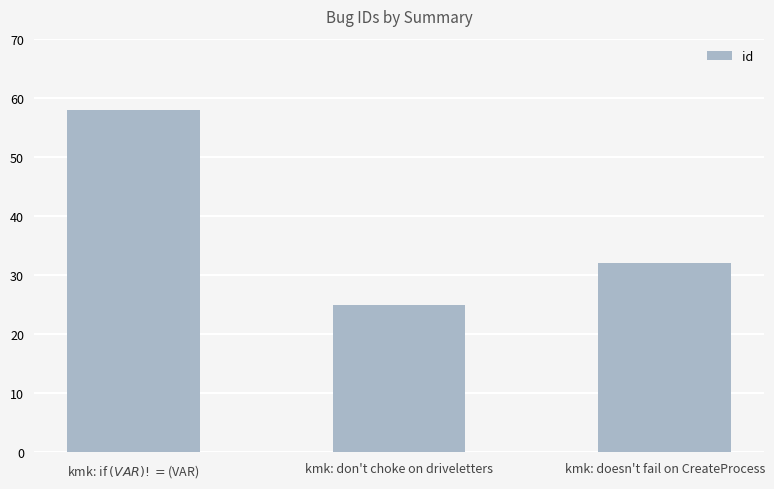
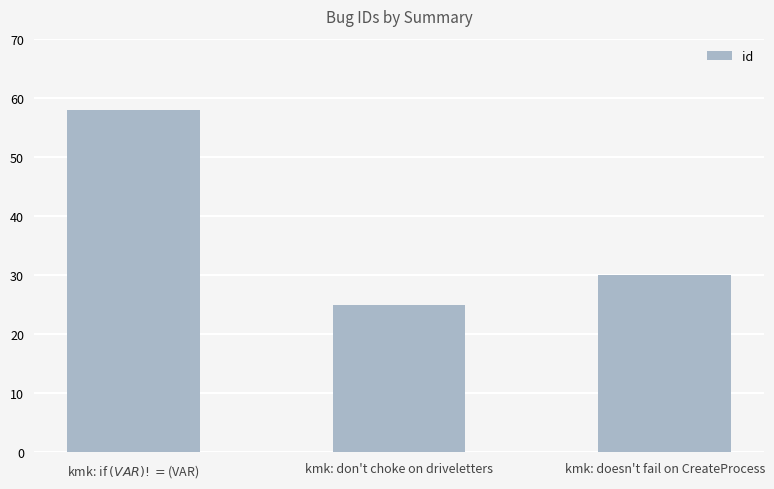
  {
    "kmk: don't choke on driveletters": 25,
-   "kmk: doesn't fail on CreateProcess": 32
+   "kmk: doesn't fail on CreateProcess": 30
  }
